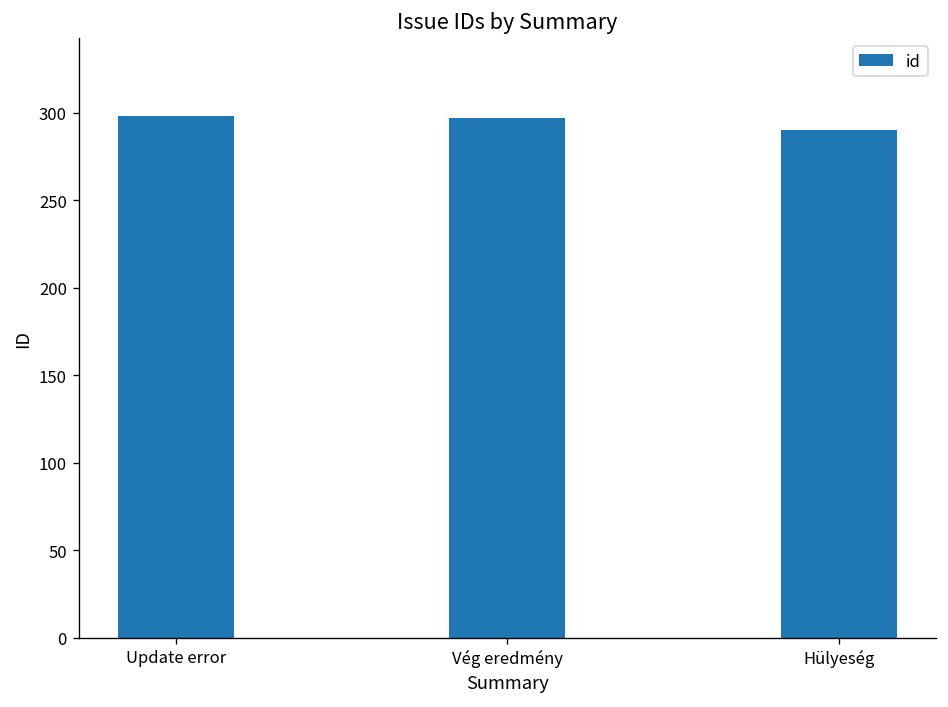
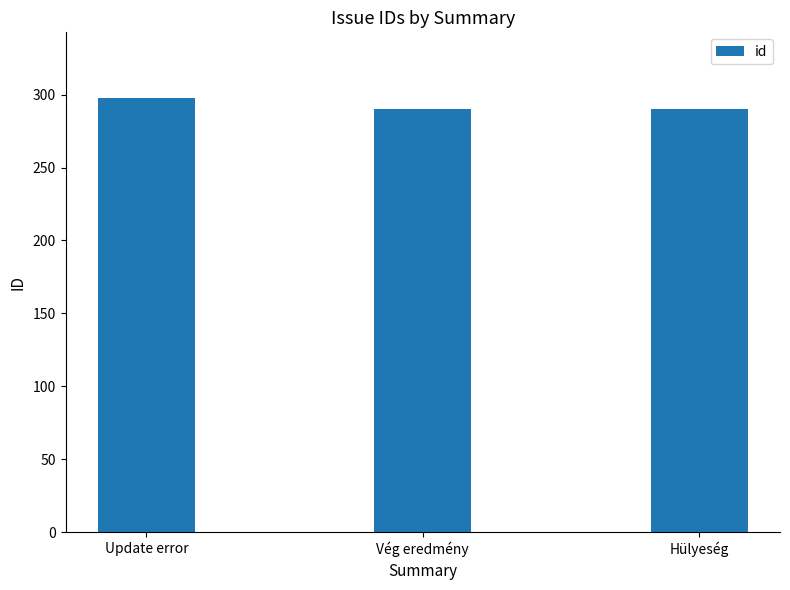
  {
    "Update error": 298,
-   "Vég eredmény": 297,
+   "Vég eredmény": 290,
    "Hülyeség": 290
  }
